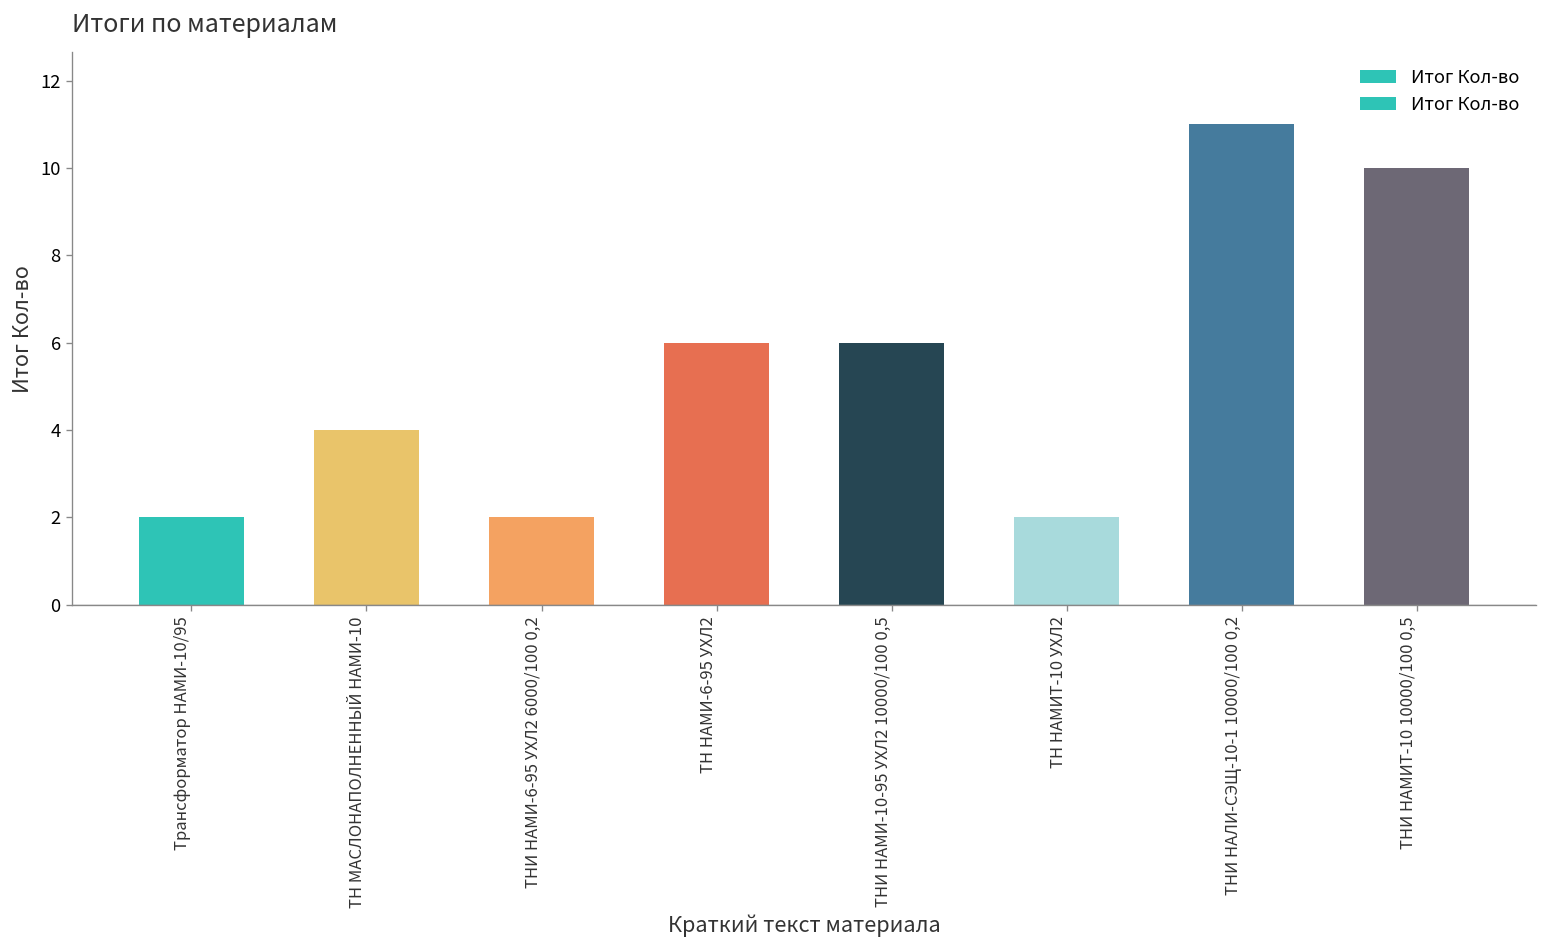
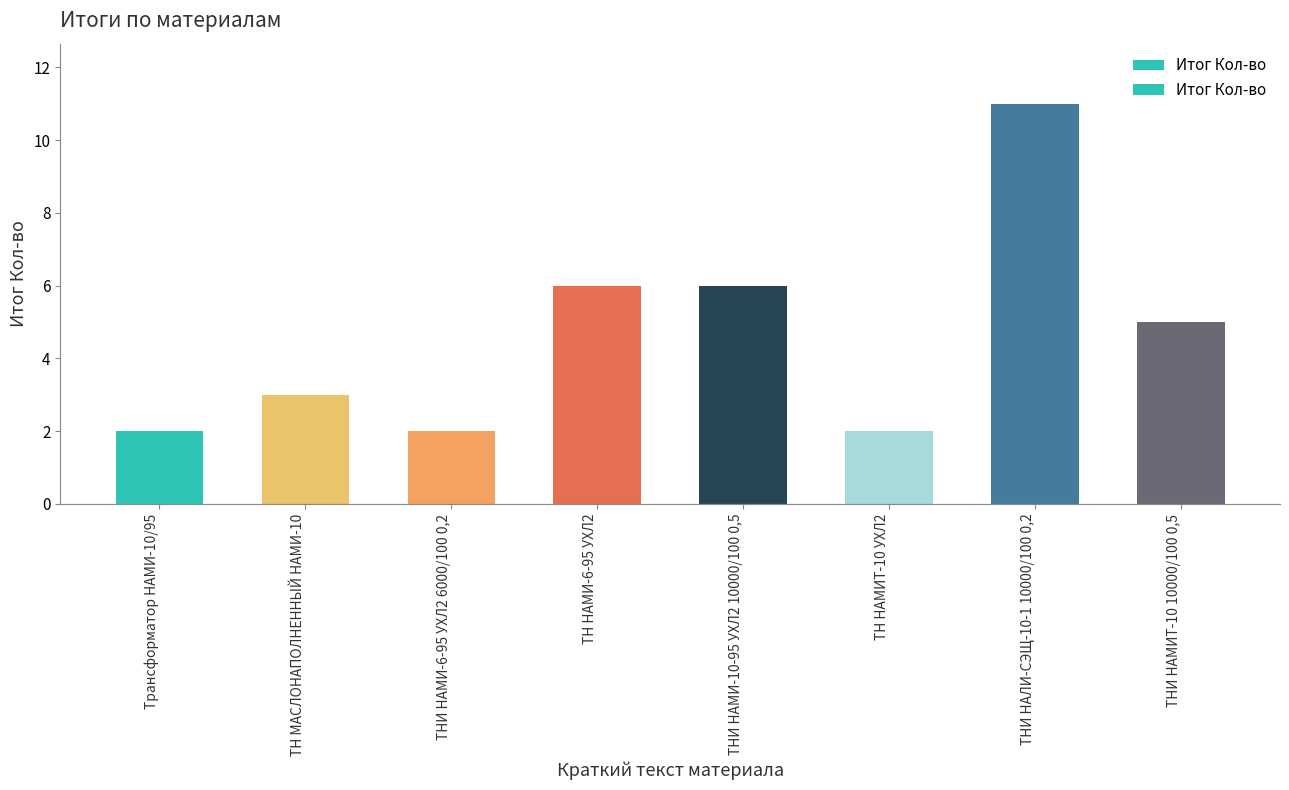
  {
    "Трансформатор НАМИ-10/95": 2,
-   "ТН МАСЛОНАПОЛНЕННЫЙ НАМИ-10": 4,
+   "ТН МАСЛОНАПОЛНЕННЫЙ НАМИ-10": 3,
    "ТНИ НАМИ-6-95 УХЛ2 6000/100 0,2": 2,
    "ТН НАМИ-6-95 УХЛ2": 6,
    "ТНИ НАМИ-10-95 УХЛ2 10000/100 0,5": 6,
    "ТН НАМИТ-10 УХЛ2": 2,
    "ТНИ НАЛИ-СЭЩ-10-1 10000/100 0,2": 11,
-   "ТНИ НАМИТ-10 10000/100 0,5": 10
+   "ТНИ НАМИТ-10 10000/100 0,5": 5
  }
